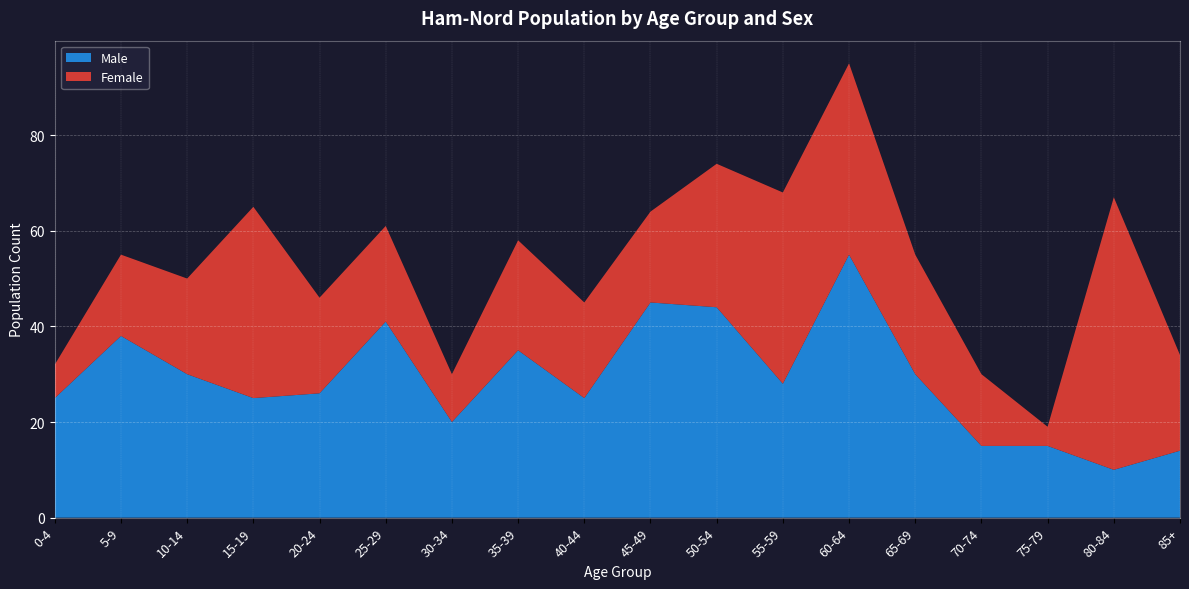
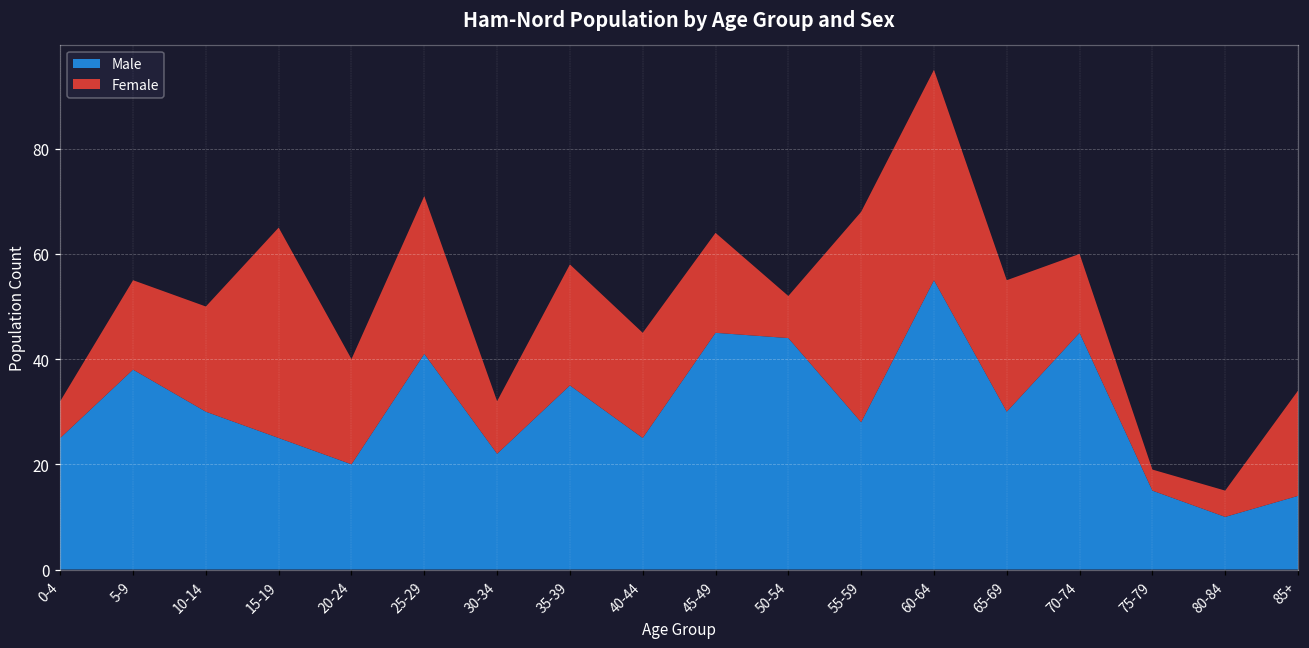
  {
    "Male": {
      "0-4": 25,
      "5-9": 38,
      "10-14": 30,
      "15-19": 25,
-     "20-24": 26,
+     "20-24": 20,
      "25-29": 41,
-     "30-34": 20,
+     "30-34": 22,
      "35-39": 35,
      "40-44": 25,
      "45-49": 45,
      "50-54": 44,
      "55-59": 28,
      "60-64": 55,
      "65-69": 30,
-     "70-74": 15,
+     "70-74": 45,
      "75-79": 15,
      "80-84": 10,
      "85+": 14
    },
    "Female": {
      "0-4": 7,
      "5-9": 17,
      "10-14": 20,
      "15-19": 40,
      "20-24": 20,
-     "25-29": 20,
+     "25-29": 30,
      "30-34": 10,
      "35-39": 23,
      "40-44": 20,
      "45-49": 19,
-     "50-54": 30,
+     "50-54": 8,
      "55-59": 40,
      "60-64": 40,
      "65-69": 25,
      "70-74": 15,
      "75-79": 4,
-     "80-84": 57,
+     "80-84": 5,
      "85+": 20
    }
  }
